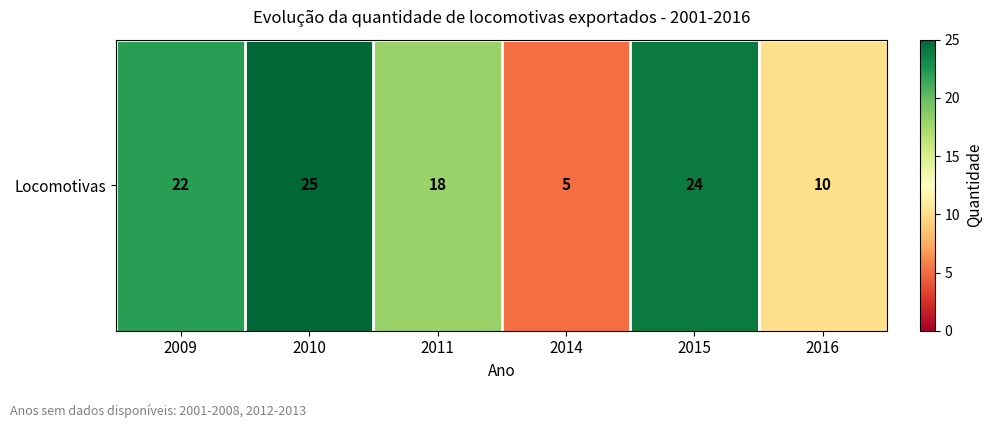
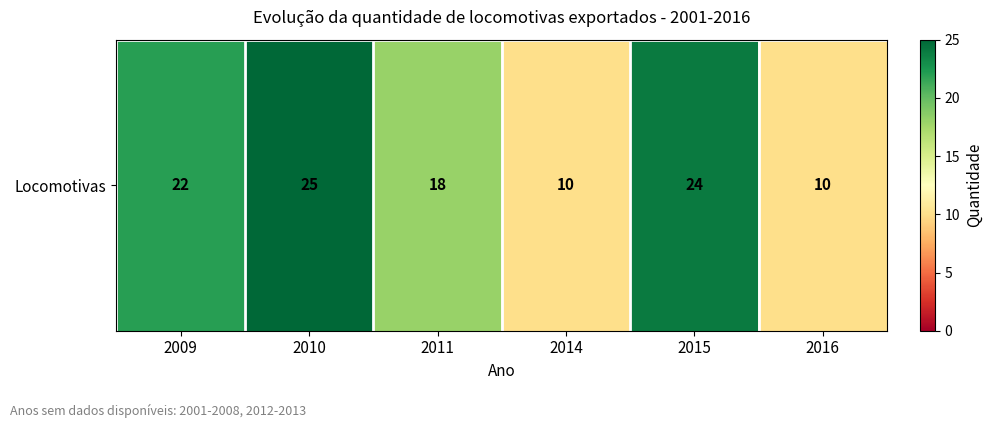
  {
    "Locomotivas": {
      "2009": 22,
      "2010": 25,
      "2011": 18,
-     "2014": 5,
+     "2014": 10,
      "2015": 24,
      "2016": 10
    }
  }
